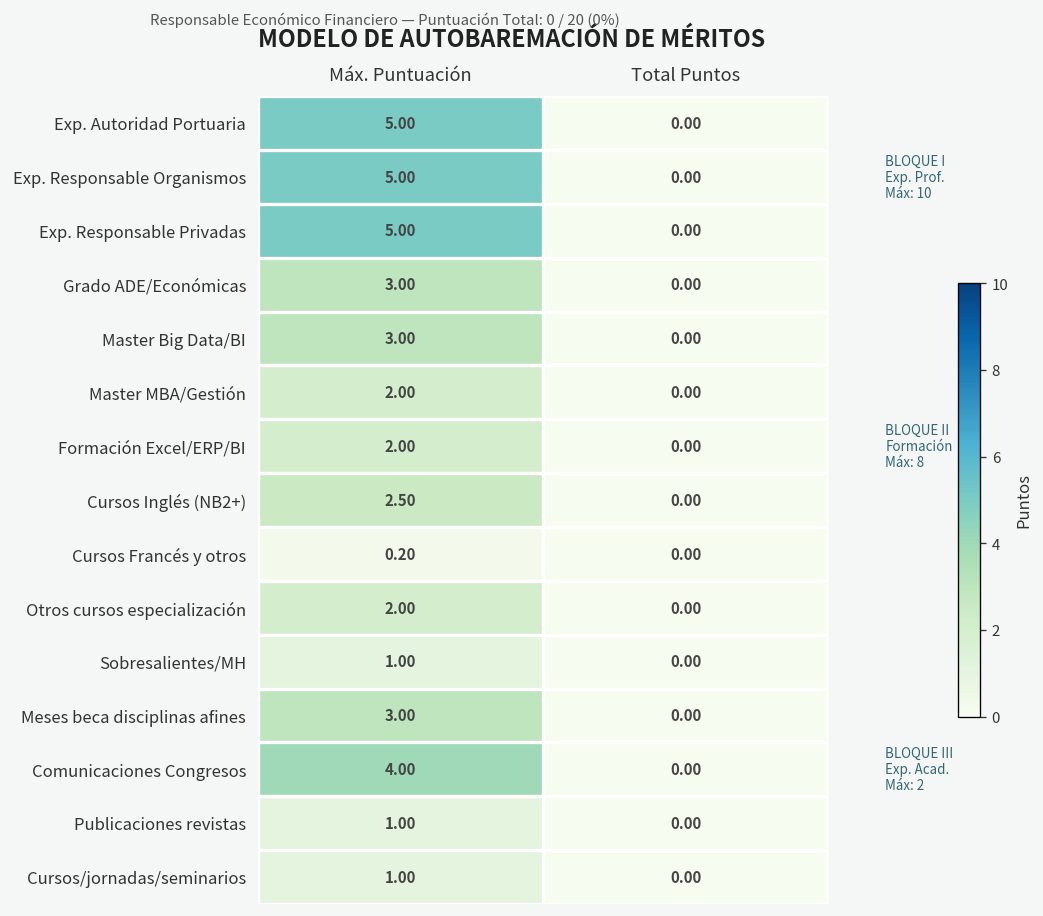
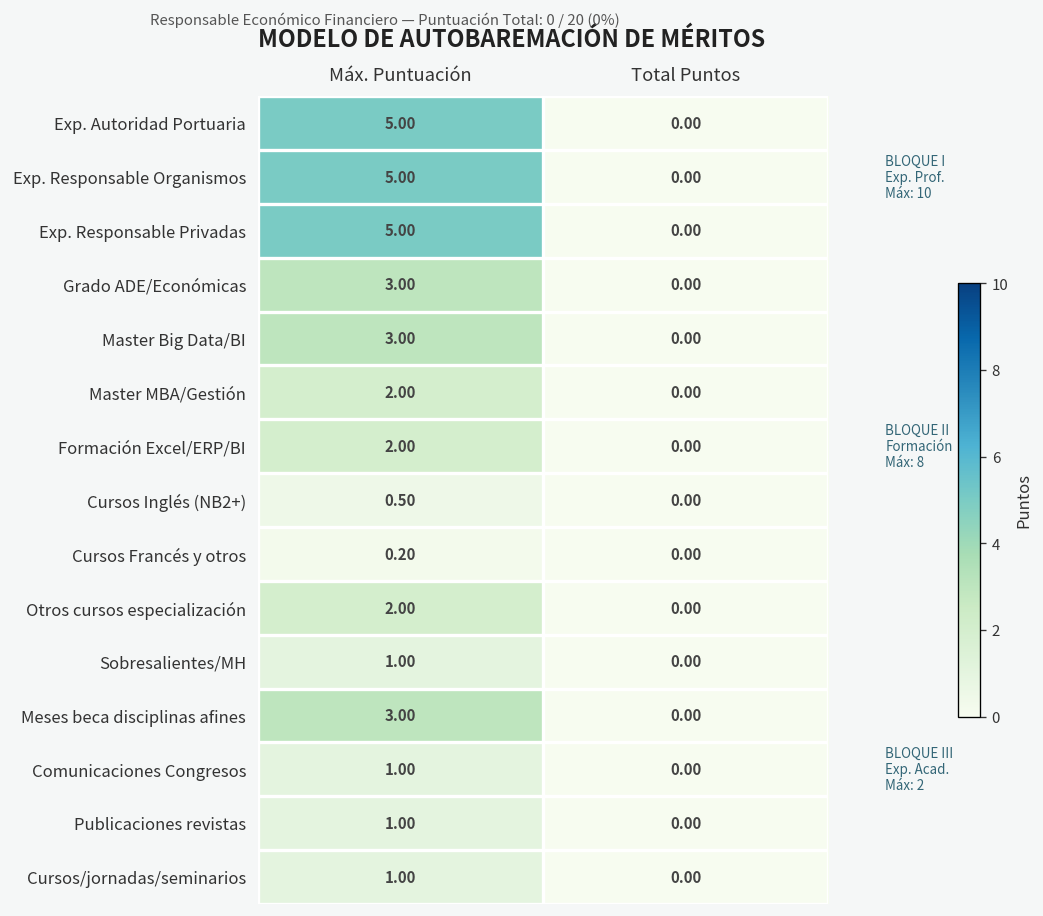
  {
    "Exp. Autoridad Portuaria": {
      "Máx. Puntuación": 5.00,
      "Total Puntos": 0.00
    },
    "Exp. Responsable Organismos": {
      "Máx. Puntuación": 5.00,
      "Total Puntos": 0.00
    },
    "Exp. Responsable Privadas": {
      "Máx. Puntuación": 5.00,
      "Total Puntos": 0.00
    },
    "Grado ADE/Económicas": {
      "Máx. Puntuación": 3.00,
      "Total Puntos": 0.00
    },
    "Master Big Data/BI": {
      "Máx. Puntuación": 3.00,
      "Total Puntos": 0.00
    },
    "Master MBA/Gestión": {
      "Máx. Puntuación": 2.00,
      "Total Puntos": 0.00
    },
    "Formación Excel/ERP/BI": {
      "Máx. Puntuación": 2.00,
      "Total Puntos": 0.00
    },
    "Cursos Inglés (NB2+)": {
-     "Máx. Puntuación": 2.50,
+     "Máx. Puntuación": 0.50,
      "Total Puntos": 0.00
    },
    "Cursos Francés y otros": {
      "Máx. Puntuación": 0.20,
      "Total Puntos": 0.00
    },
    "Otros cursos especialización": {
      "Máx. Puntuación": 2.00,
      "Total Puntos": 0.00
    },
    "Sobresalientes/MH": {
      "Máx. Puntuación": 1.00,
      "Total Puntos": 0.00
    },
    "Meses beca disciplinas afines": {
      "Máx. Puntuación": 3.00,
      "Total Puntos": 0.00
    },
    "Comunicaciones Congresos": {
-     "Máx. Puntuación": 4.00,
+     "Máx. Puntuación": 1.00,
      "Total Puntos": 0.00
    },
    "Publicaciones revistas": {
      "Máx. Puntuación": 1.00,
      "Total Puntos": 0.00
    },
    "Cursos/jornadas/seminarios": {
      "Máx. Puntuación": 1.00,
      "Total Puntos": 0.00
    }
  }
